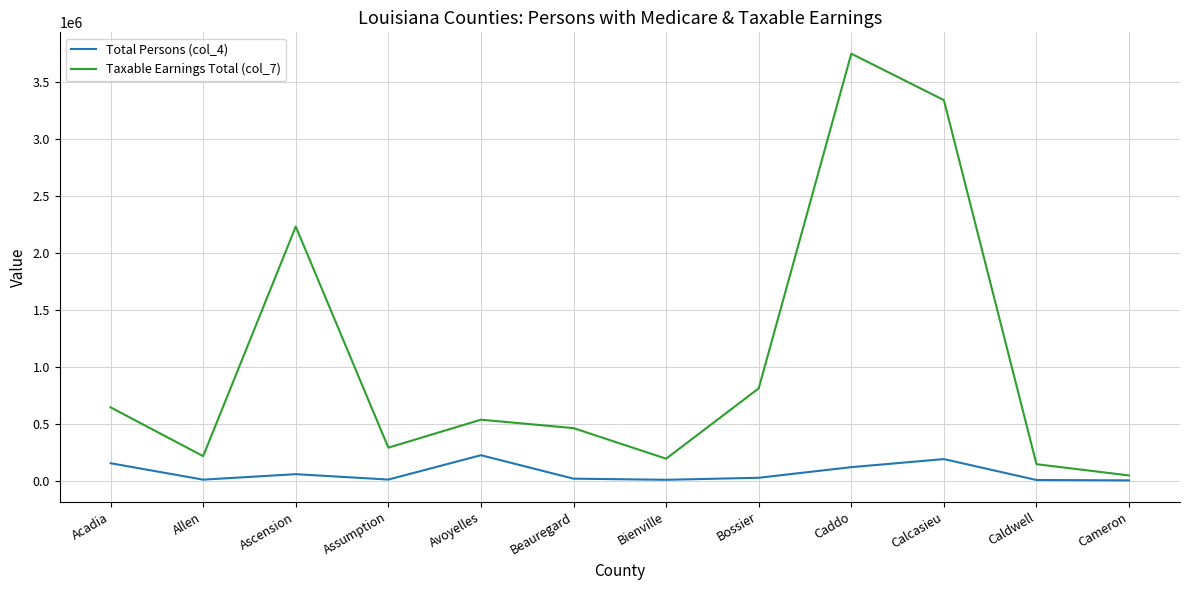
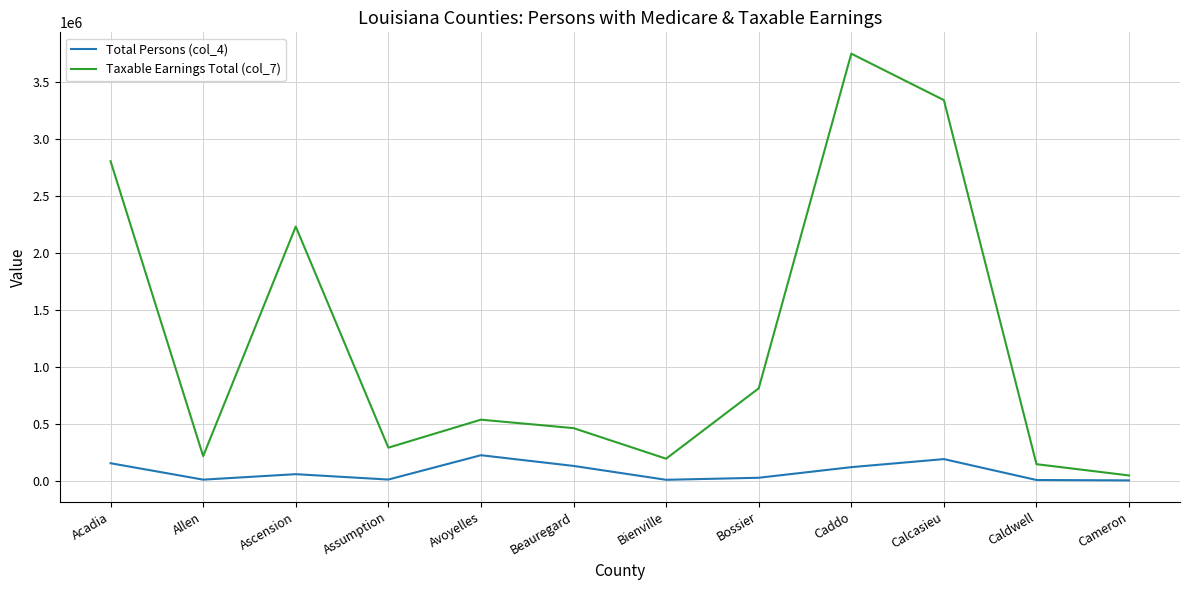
  {
    "Total Persons (col_4)": {
      "Acadia": 150000,
      "Allen": 10000,
      "Ascension": 60000,
      "Assumption": 10000,
      "Avoyelles": 220000,
-     "Beauregard": 20000,
+     "Beauregard": 130000,
      "Bienville": 10000,
      "Bossier": 20000,
      "Caddo": 120000,
      "Calcasieu": 190000,
      "Caldwell": 0,
      "Cameron": 0
    },
    "Taxable Earnings Total (col_7)": {
-     "Acadia": 640000,
+     "Acadia": 2810000,
      "Allen": 210000,
      "Ascension": 2230000,
      "Assumption": 290000,
      "Avoyelles": 530000,
      "Beauregard": 460000,
      "Bienville": 190000,
      "Bossier": 810000,
      "Caddo": 3750000,
      "Calcasieu": 3340000,
      "Caldwell": 140000,
      "Cameron": 40000
    }
  }
